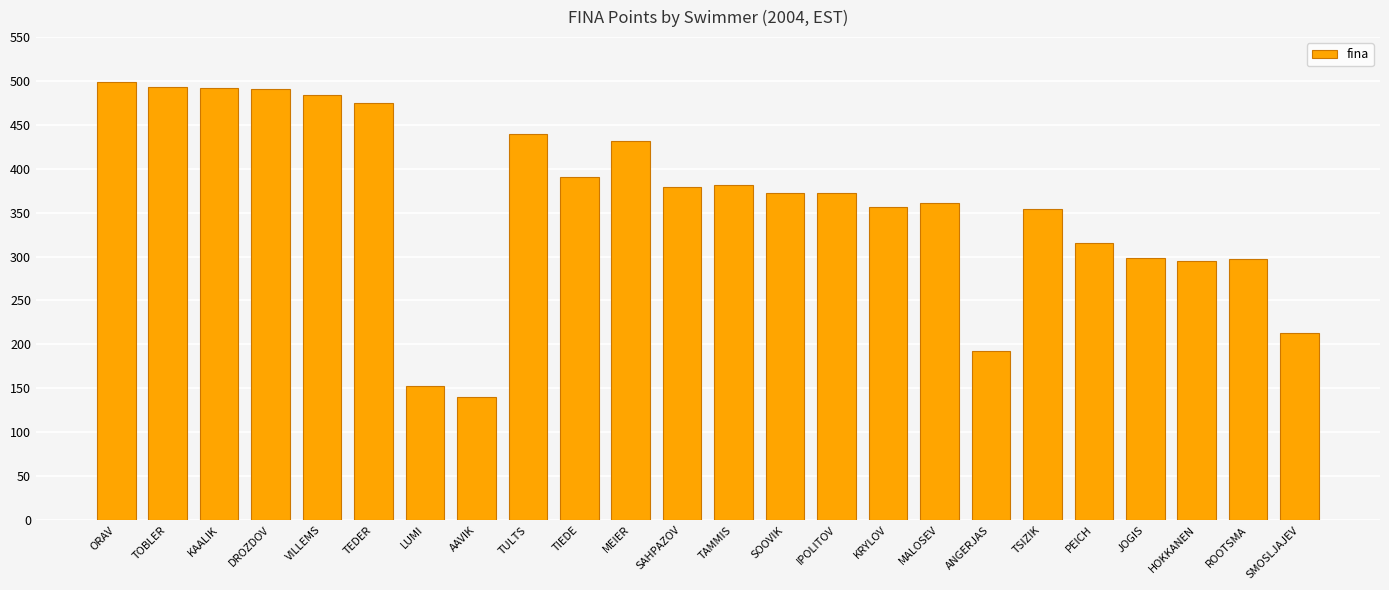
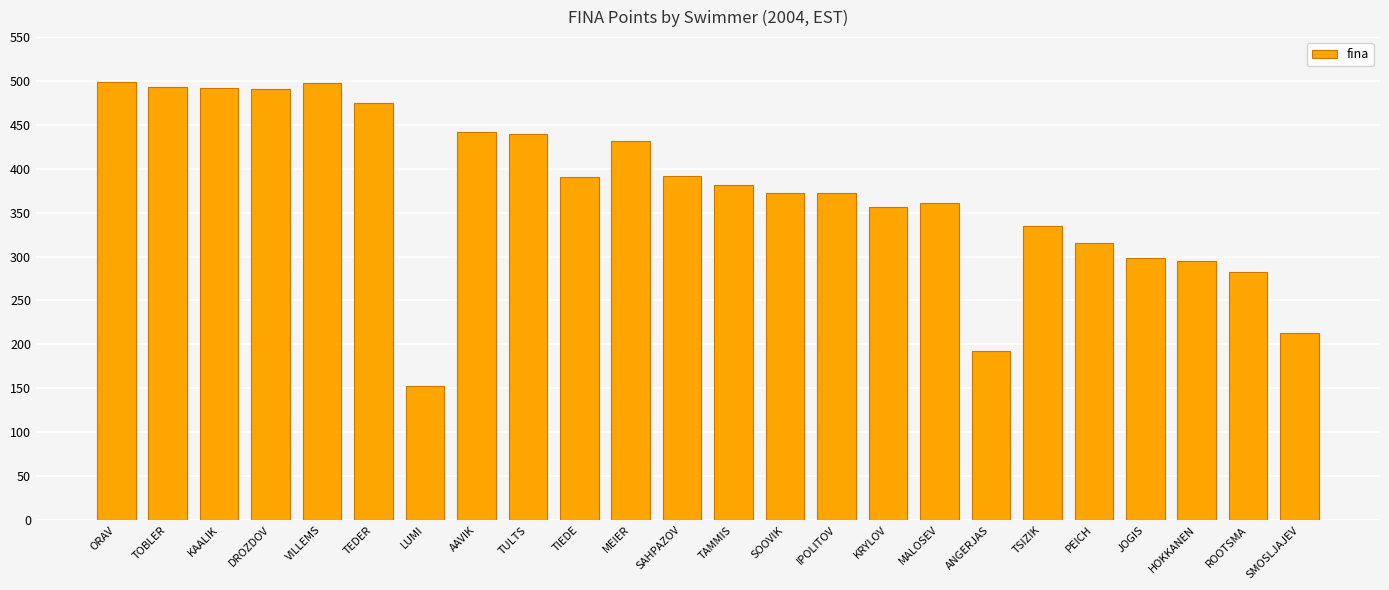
  {
    "ORAV": 500,
    "TOBLER": 490,
    "KAALIK": 490,
    "DROZDOV": 490,
-   "VILLEMS": 480,
+   "VILLEMS": 500,
    "TEDER": 480,
    "LUMI": 150,
-   "AAVIK": 140,
+   "AAVIK": 440,
    "TULTS": 440,
    "TIEDE": 390,
    "MEIER": 430,
-   "SAHPAZOV": 380,
+   "SAHPAZOV": 390,
    "TAMMIS": 380,
    "SOOVIK": 370,
    "IPOLITOV": 370,
    "KRYLOV": 360,
    "MALOSEV": 360,
    "ANGERJAS": 190,
-   "TSIZIK": 350,
+   "TSIZIK": 340,
    "PEICH": 320,
    "JOGIS": 300,
    "HOKKANEN": 300,
-   "ROOTSMA": 300,
+   "ROOTSMA": 280,
    "SMOSLJAJEV": 210
  }
